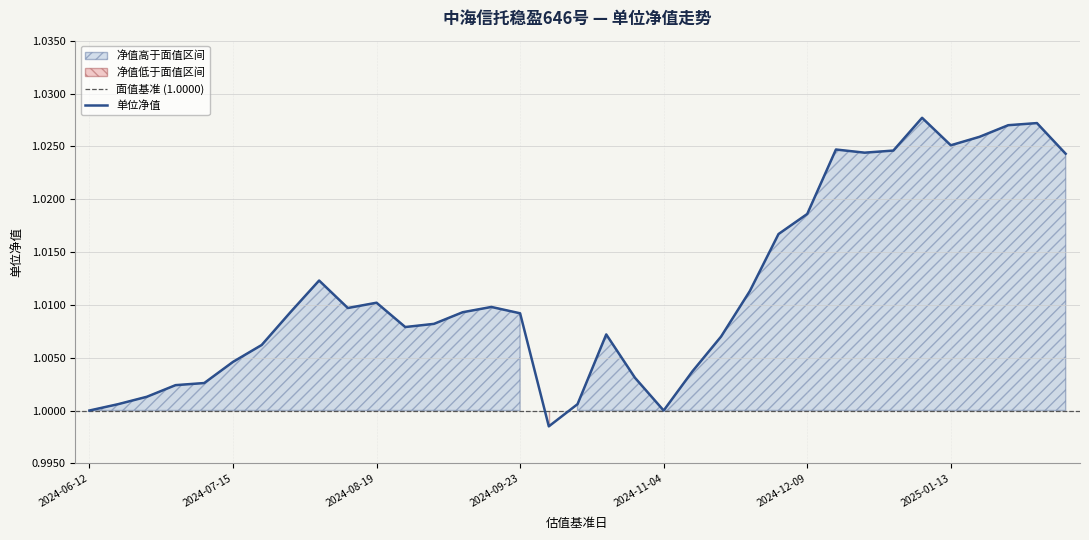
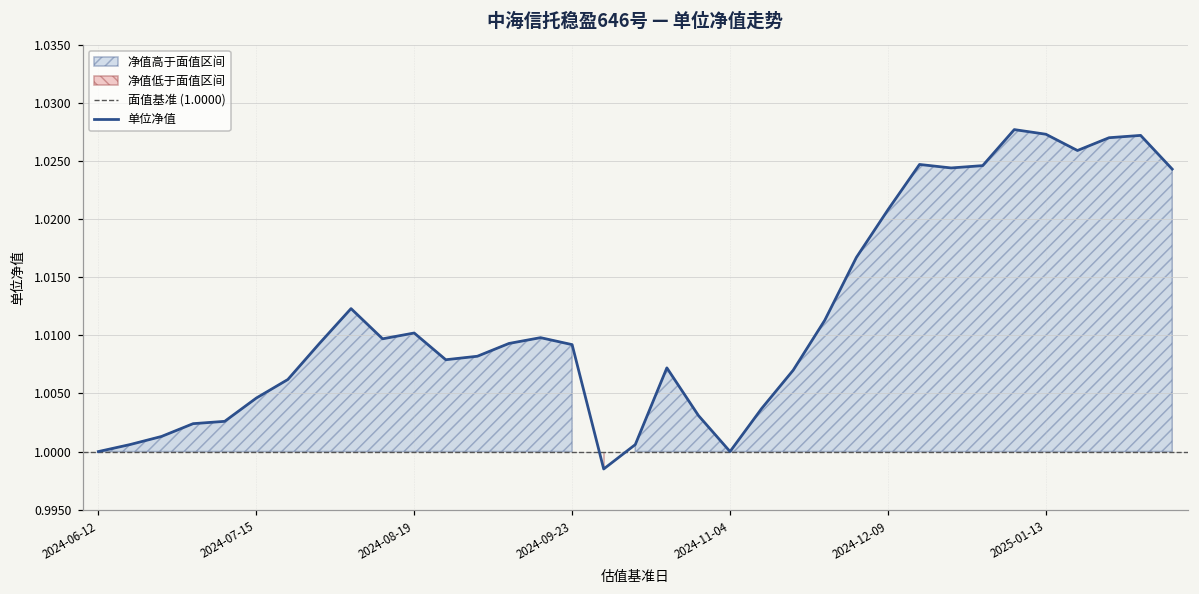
  {
    "2024-06-12": 1.0000,
    "2024-07-15": 1.0046,
    "2024-08-19": 1.0102,
    "2024-09-23": 1.0092,
    "2024-11-04": 1.0000,
-   "2024-12-09": 1.0186,
-   "2025-01-13": 1.0251
+   "2024-12-09": 1.0208,
+   "2025-01-13": 1.0273
  }
